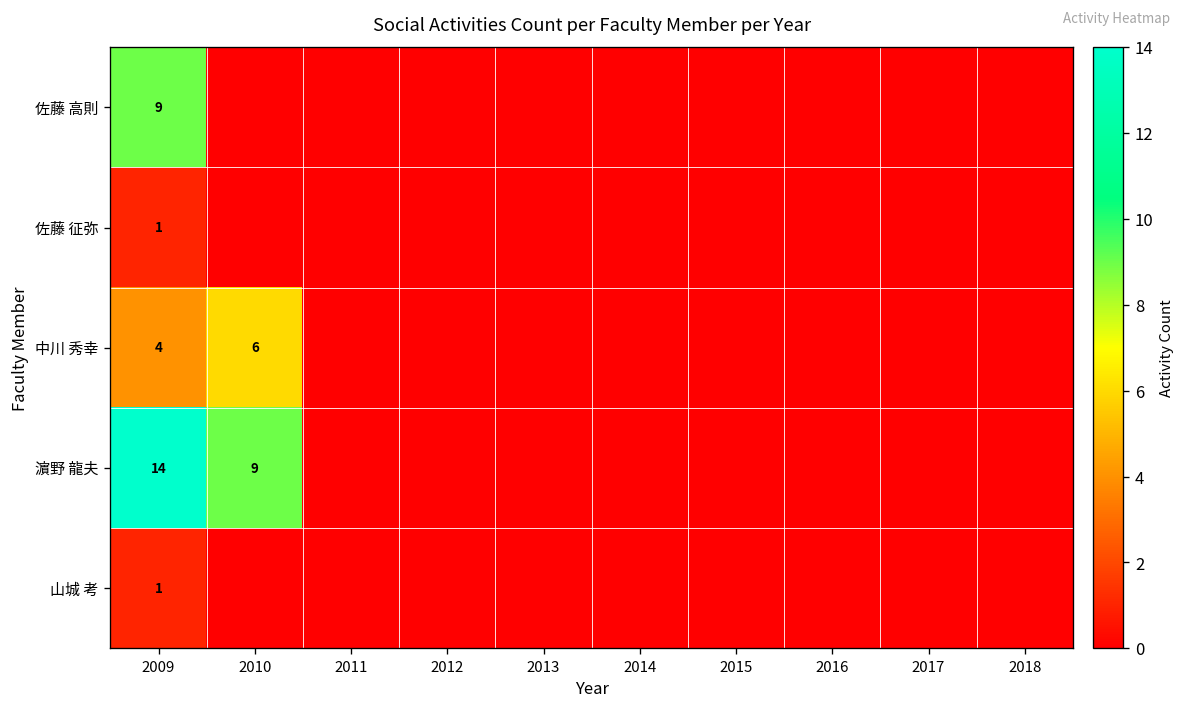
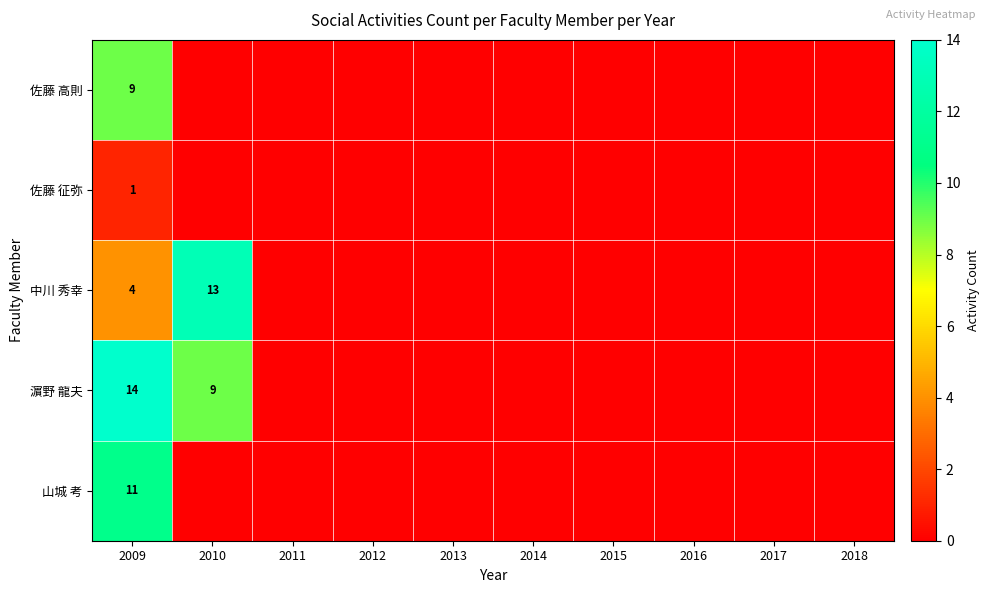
  {
    "佐藤 高則": {
      "2009": 9
    },
    "佐藤 征弥": {
      "2009": 1
    },
    "中川 秀幸": {
      "2009": 4,
-     "2010": 6
+     "2010": 13
    },
    "濵野 龍夫": {
      "2009": 14,
      "2010": 9
    },
    "山城 考": {
-     "2009": 1
+     "2009": 11
    }
  }
